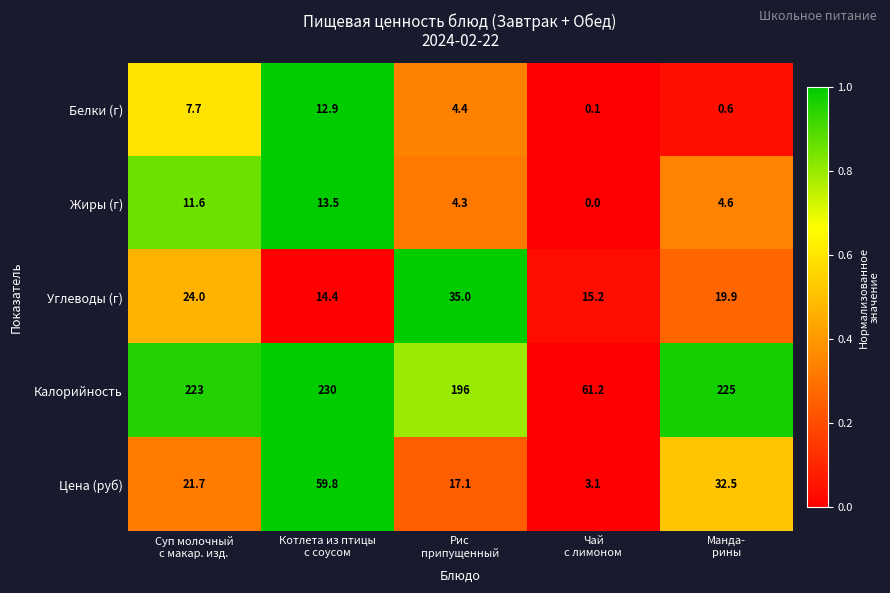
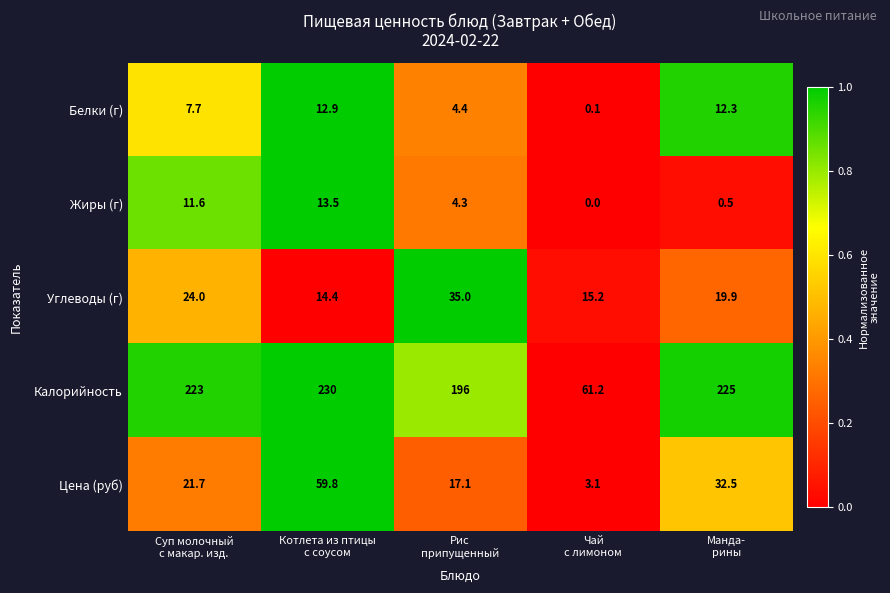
  {
    "Белки (г)": {
      "Суп молочный с макар. изд.": 7.7,
      "Котлета из птицы с соусом": 12.9,
      "Рис припущенный": 4.4,
      "Чай с лимоном": 0.1,
-     "Манда- рины": 0.6
+     "Манда- рины": 12.3
    },
    "Жиры (г)": {
      "Суп молочный с макар. изд.": 11.6,
      "Котлета из птицы с соусом": 13.5,
      "Рис припущенный": 4.3,
      "Чай с лимоном": 0.0,
-     "Манда- рины": 4.6
+     "Манда- рины": 0.5
    },
    "Углеводы (г)": {
      "Суп молочный с макар. изд.": 24.0,
      "Котлета из птицы с соусом": 14.4,
      "Рис припущенный": 35.0,
      "Чай с лимоном": 15.2,
      "Манда- рины": 19.9
    },
    "Калорийность": {
      "Суп молочный с макар. изд.": 223,
      "Котлета из птицы с соусом": 230,
      "Рис припущенный": 196,
      "Чай с лимоном": 61.2,
      "Манда- рины": 225
    },
    "Цена (руб)": {
      "Суп молочный с макар. изд.": 21.7,
      "Котлета из птицы с соусом": 59.8,
      "Рис припущенный": 17.1,
      "Чай с лимоном": 3.1,
      "Манда- рины": 32.5
    }
  }
